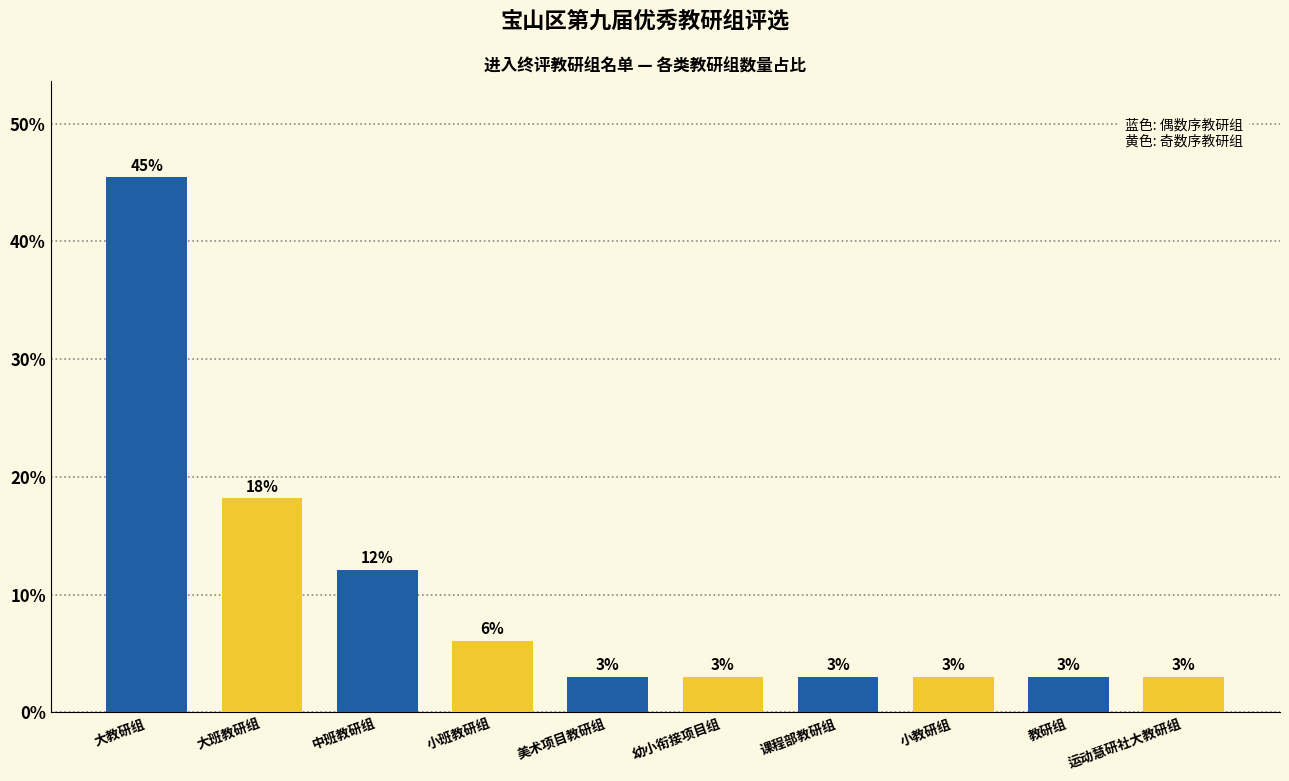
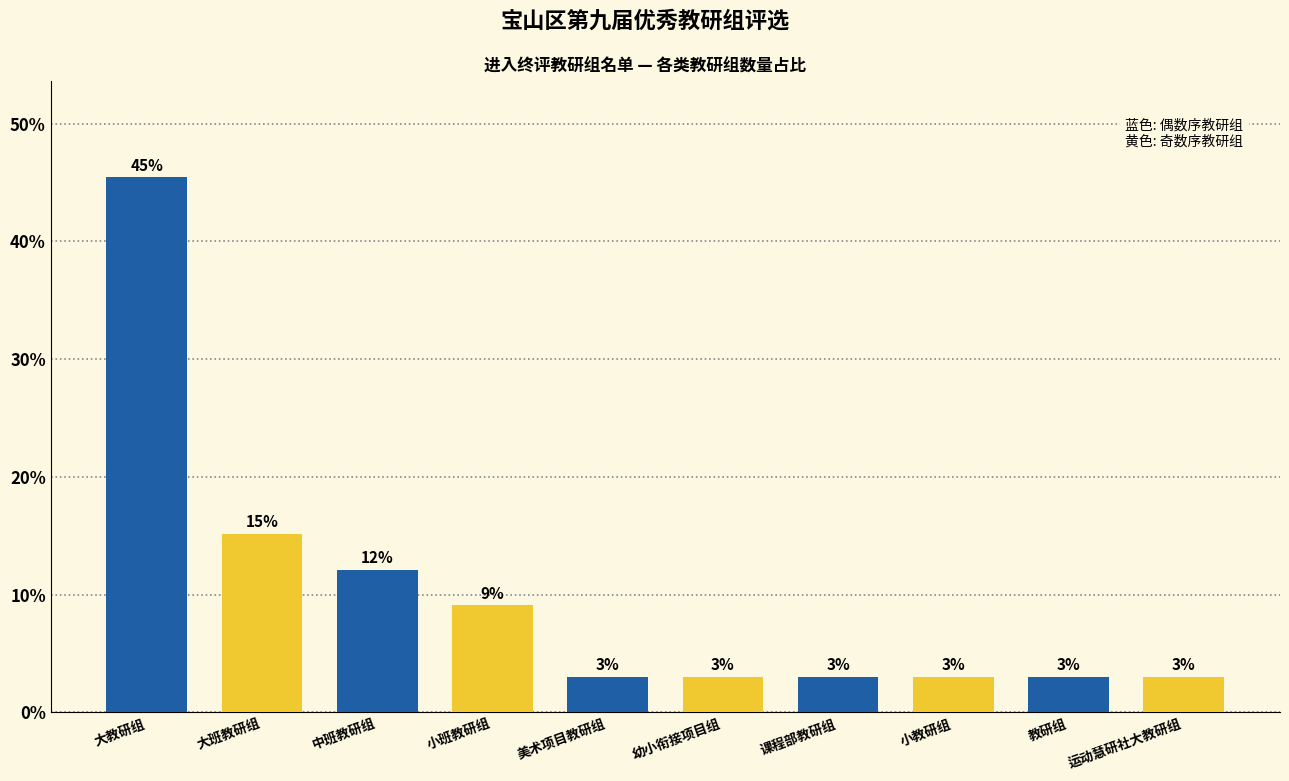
  {
    "大教研组": "45%",
-   "大班教研组": "18%",
+   "大班教研组": "15%",
    "中班教研组": "12%",
-   "小班教研组": "6%",
+   "小班教研组": "9%",
    "美术项目教研组": "3%",
    "幼小衔接项目组": "3%",
    "课程部教研组": "3%",
    "小教研组": "3%",
    "教研组": "3%",
    "运动慧研社大教研组": "3%"
  }
